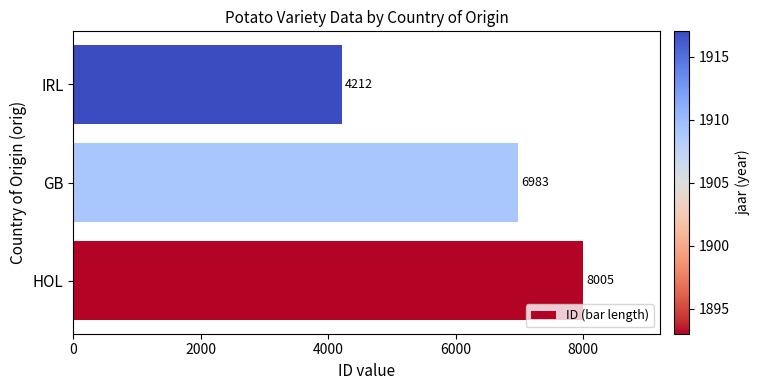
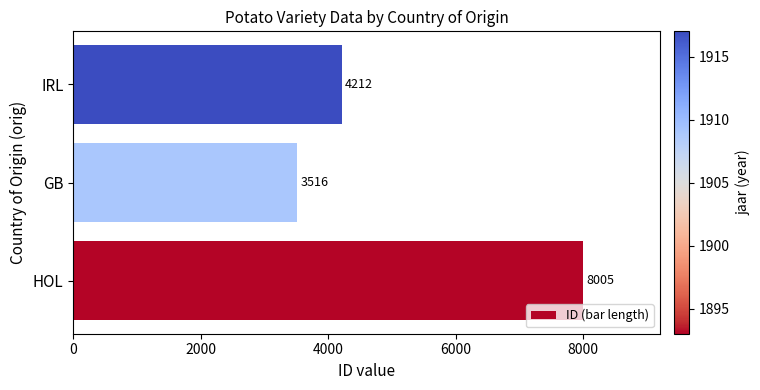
  {
    "IRL": 4212,
-   "GB": 6983,
+   "GB": 3516,
    "HOL": 8005
  }
